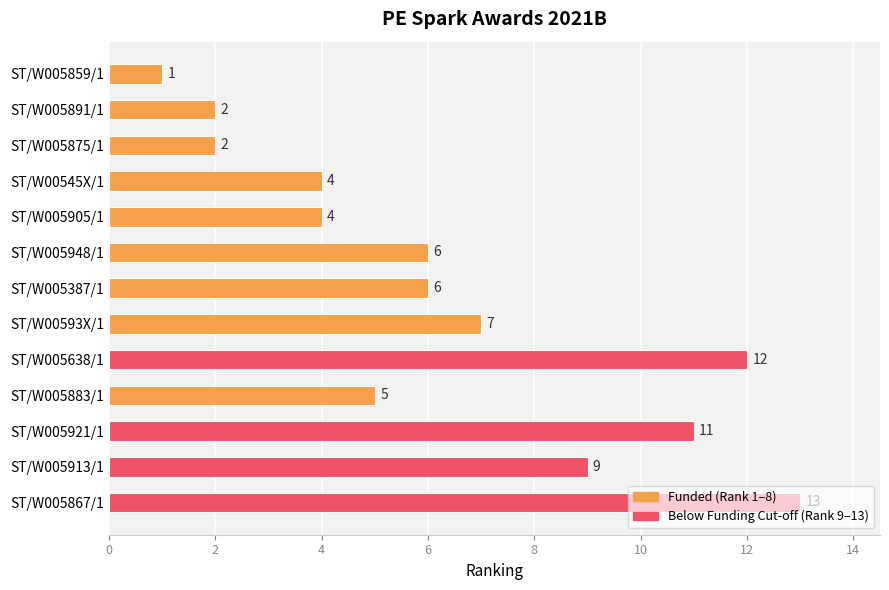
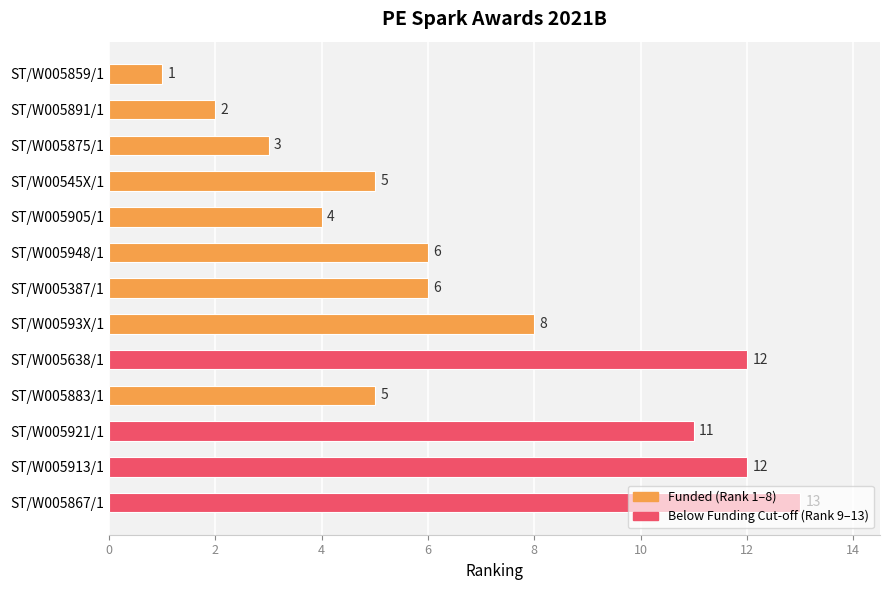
  {
    "ST/W005859/1": 1,
    "ST/W005891/1": 2,
-   "ST/W005875/1": 2,
-   "ST/W00545X/1": 4,
+   "ST/W005875/1": 3,
+   "ST/W00545X/1": 5,
    "ST/W005905/1": 4,
    "ST/W005948/1": 6,
    "ST/W005387/1": 6,
-   "ST/W00593X/1": 7,
+   "ST/W00593X/1": 8,
    "ST/W005638/1": 12,
    "ST/W005883/1": 5,
    "ST/W005921/1": 11,
-   "ST/W005913/1": 9
+   "ST/W005913/1": 12
  }
